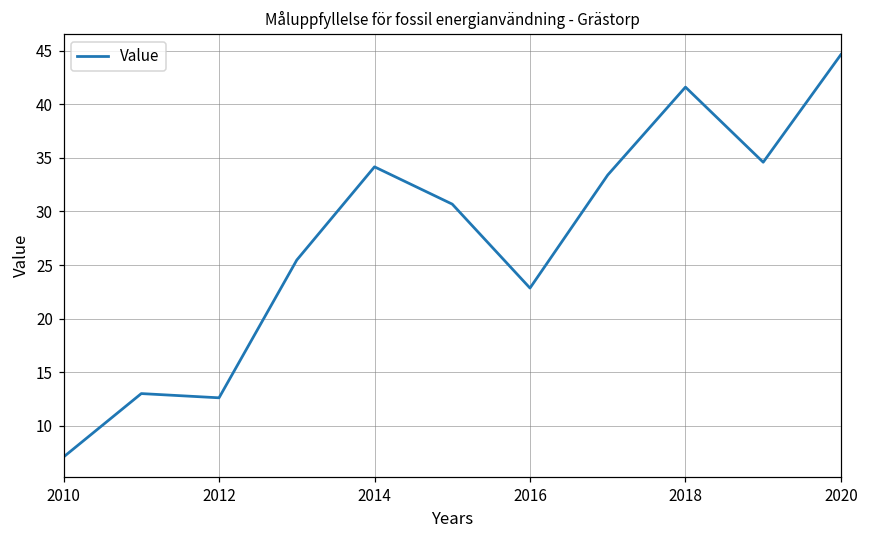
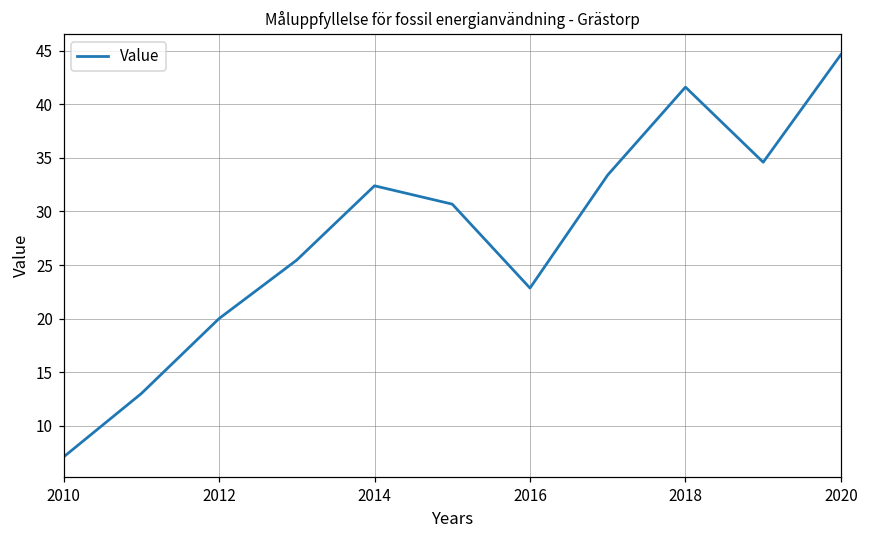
  {
    "2010": 7,
-   "2012": 13,
-   "2014": 34,
+   "2012": 20,
+   "2014": 32,
    "2016": 23,
    "2018": 42,
    "2020": 45
  }
